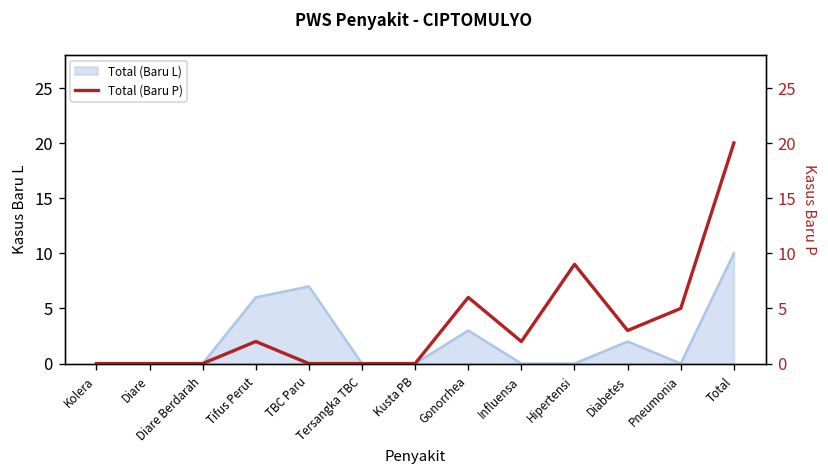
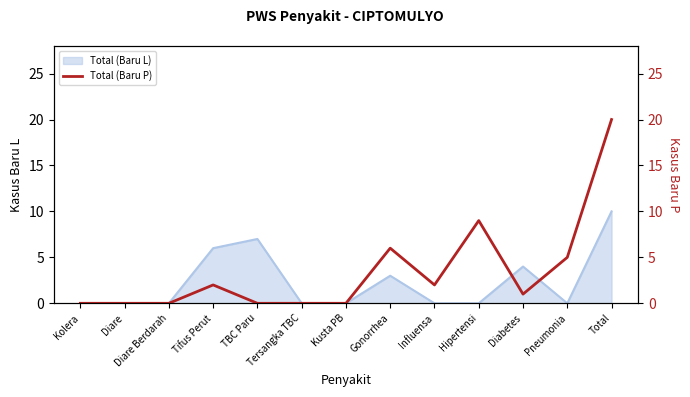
  {
    "Total (Baru L)": {
      "Kolera": 0,
      "Diare": 0,
      "Diare Berdarah": 0,
      "Tifus Perut": 6,
      "TBC Paru": 7,
      "Tersangka TBC": 0,
      "Kusta PB": 0,
      "Gonorrhea": 3,
      "Influensa": 0,
      "Hipertensi": 0,
-     "Diabetes": 2,
+     "Diabetes": 4,
      "Pneumonia": 0,
      "Total": 10
    },
    "Total (Baru P)": {
      "Kolera": 0,
      "Diare": 0,
      "Diare Berdarah": 0,
      "Tifus Perut": 2,
      "TBC Paru": 0,
      "Tersangka TBC": 0,
      "Kusta PB": 0,
      "Gonorrhea": 6,
      "Influensa": 2,
      "Hipertensi": 9,
-     "Diabetes": 3,
+     "Diabetes": 1,
      "Pneumonia": 5,
      "Total": 20
    }
  }
